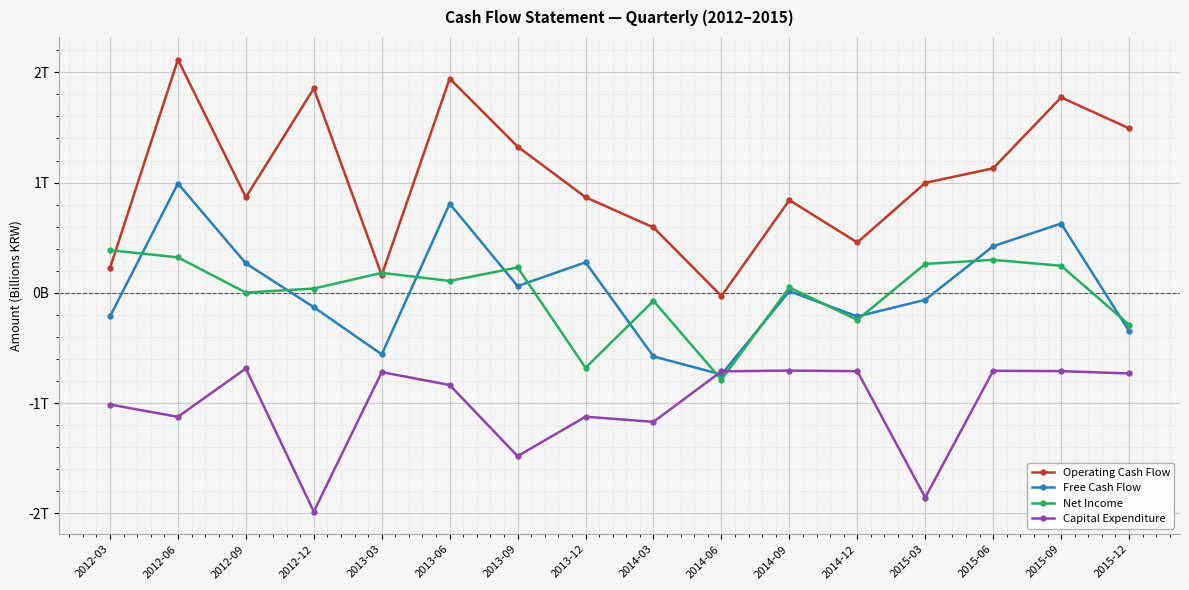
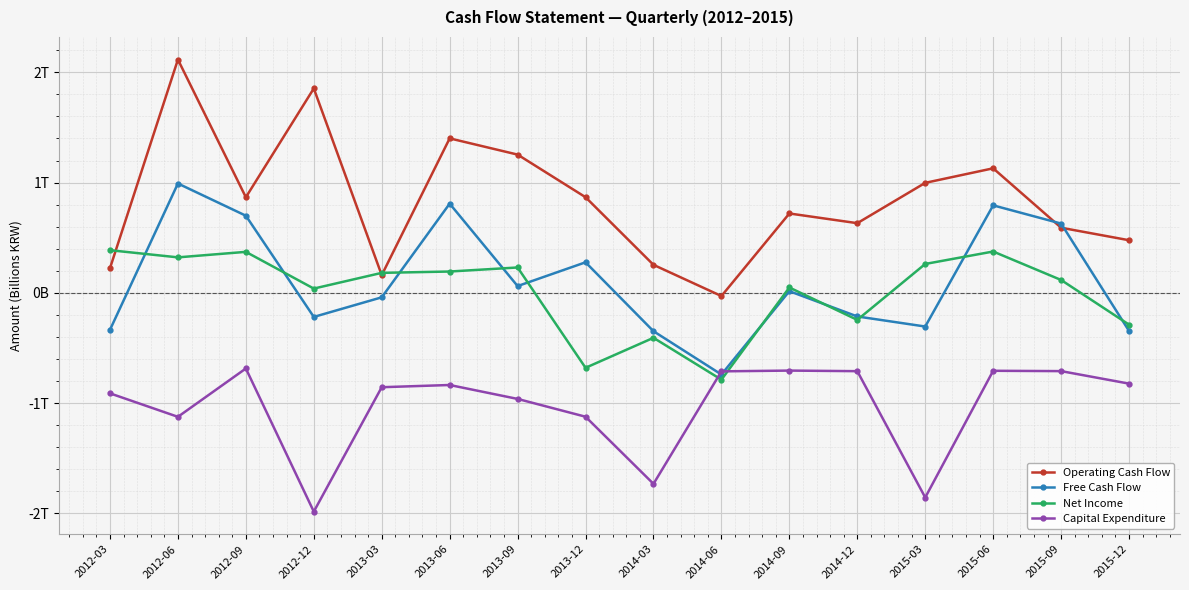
  {
    "Operating Cash Flow": {
      "2012-03": "0.22T",
      "2012-06": "2.12T",
      "2012-09": "0.87T",
      "2012-12": "1.85T",
-     "2013-06": "1.94T",
-     "2013-09": "1.33T",
+     "2013-06": "1.40T",
+     "2013-09": "1.25T",
      "2013-12": "0.87T",
-     "2014-03": "0.59T",
+     "2014-03": "0.25T",
      "2014-06": "-0.03T",
-     "2014-09": "0.84T",
-     "2014-12": "0.46T",
+     "2014-09": "0.72T",
+     "2014-12": "0.63T",
      "2015-03": "1.00T",
      "2015-06": "1.13T",
-     "2015-09": "1.77T",
-     "2015-12": "1.49T"
+     "2015-09": "0.59T",
+     "2015-12": "0.48T"
    },
    "Free Cash Flow": {
-     "2012-03": "-0.21T",
+     "2012-03": "-0.33T",
      "2012-06": "0.99T",
-     "2012-09": "0.27T",
-     "2012-12": "-0.13T",
-     "2013-03": "-0.56T",
+     "2012-09": "0.70T",
+     "2012-12": "-0.22T",
+     "2013-03": "-0.04T",
      "2013-06": "0.81T",
      "2013-09": "0.06T",
      "2013-12": "0.28T",
-     "2014-03": "-0.58T",
+     "2014-03": "-0.35T",
      "2014-06": "-0.74T",
      "2014-09": "0.02T",
      "2014-12": "-0.21T",
-     "2015-03": "-0.06T",
-     "2015-06": "0.42T",
+     "2015-03": "-0.31T",
+     "2015-06": "0.79T",
      "2015-09": "0.63T",
      "2015-12": "-0.35T"
    },
    "Net Income": {
      "2012-03": "0.39T",
      "2012-06": "0.32T",
-     "2012-09": "0.00T",
+     "2012-09": "0.37T",
      "2012-12": "0.04T",
-     "2013-06": "0.11T",
+     "2013-06": "0.19T",
      "2013-09": "0.23T",
      "2013-12": "-0.68T",
-     "2014-03": "-0.07T",
+     "2014-03": "-0.41T",
      "2014-06": "-0.79T",
      "2014-09": "0.05T",
      "2014-12": "-0.24T",
      "2015-03": "0.26T",
-     "2015-06": "0.30T",
-     "2015-09": "0.25T",
+     "2015-06": "0.38T",
+     "2015-09": "0.12T",
      "2015-12": "-0.29T"
    },
    "Capital Expenditure": {
-     "2012-03": "-1.01T",
+     "2012-03": "-0.91T",
      "2012-06": "-1.12T",
      "2012-09": "-0.69T",
      "2012-12": "-1.98T",
-     "2013-03": "-0.72T",
+     "2013-03": "-0.86T",
      "2013-06": "-0.84T",
-     "2013-09": "-1.48T",
+     "2013-09": "-0.96T",
      "2013-12": "-1.12T",
-     "2014-03": "-1.17T",
+     "2014-03": "-1.73T",
      "2014-06": "-0.71T",
      "2014-09": "-0.70T",
      "2014-12": "-0.71T",
      "2015-03": "-1.86T",
      "2015-06": "-0.71T",
      "2015-09": "-0.71T",
-     "2015-12": "-0.73T"
+     "2015-12": "-0.82T"
    }
  }
